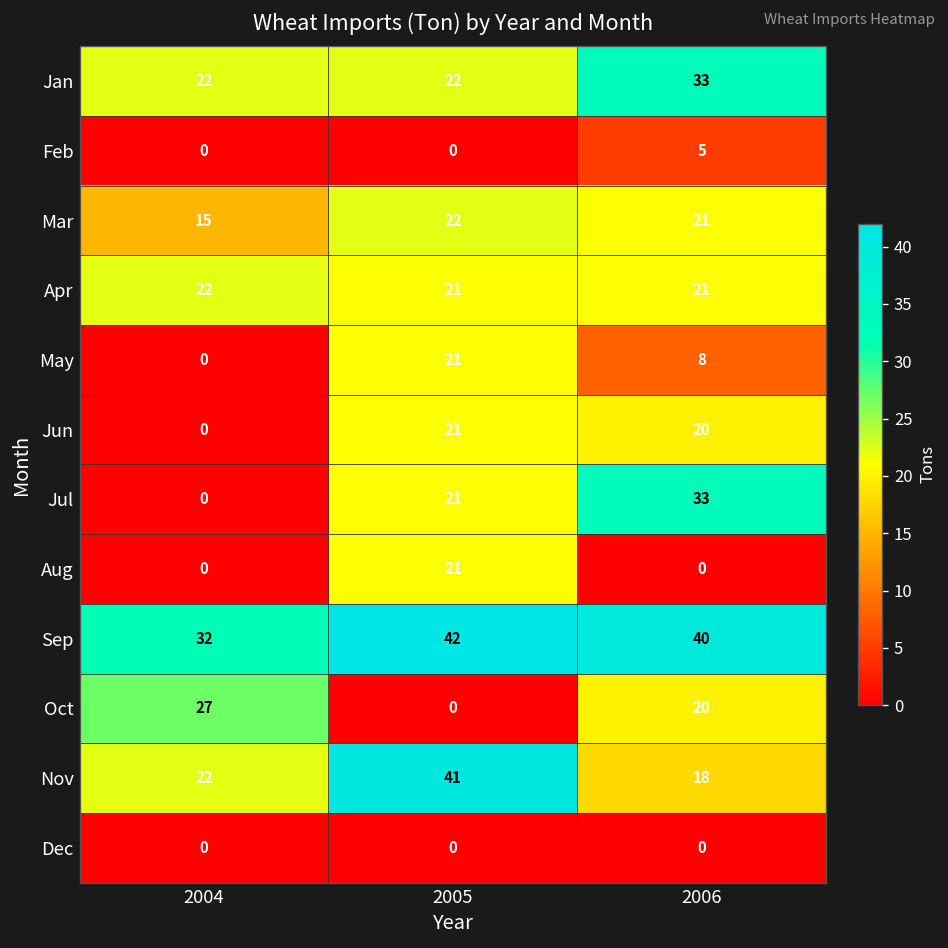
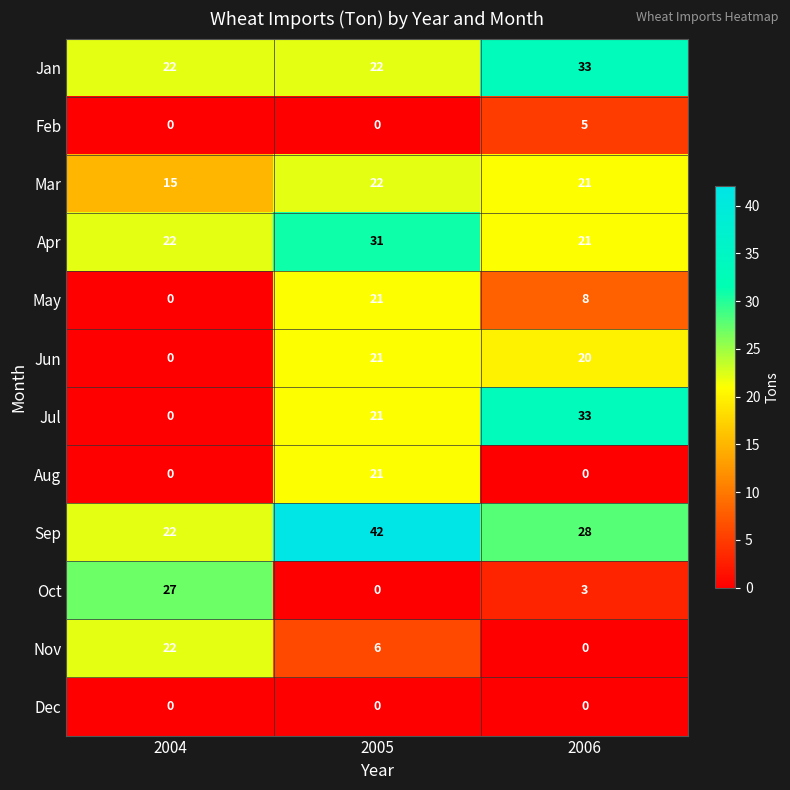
  {
    "Jan": {
      "2004": 22,
      "2005": 22,
      "2006": 33
    },
    "Feb": {
      "2004": 0,
      "2005": 0,
      "2006": 5
    },
    "Mar": {
      "2004": 15,
      "2005": 22,
      "2006": 21
    },
    "Apr": {
      "2004": 22,
-     "2005": 21,
+     "2005": 31,
      "2006": 21
    },
    "May": {
      "2004": 0,
      "2005": 21,
      "2006": 8
    },
    "Jun": {
      "2004": 0,
      "2005": 21,
      "2006": 20
    },
    "Jul": {
      "2004": 0,
      "2005": 21,
      "2006": 33
    },
    "Aug": {
      "2004": 0,
      "2005": 21,
      "2006": 0
    },
    "Sep": {
-     "2004": 32,
+     "2004": 22,
      "2005": 42,
-     "2006": 40
+     "2006": 28
    },
    "Oct": {
      "2004": 27,
      "2005": 0,
-     "2006": 20
+     "2006": 3
    },
    "Nov": {
      "2004": 22,
-     "2005": 41,
-     "2006": 18
+     "2005": 6,
+     "2006": 0
    },
    "Dec": {
      "2004": 0,
      "2005": 0,
      "2006": 0
    }
  }
